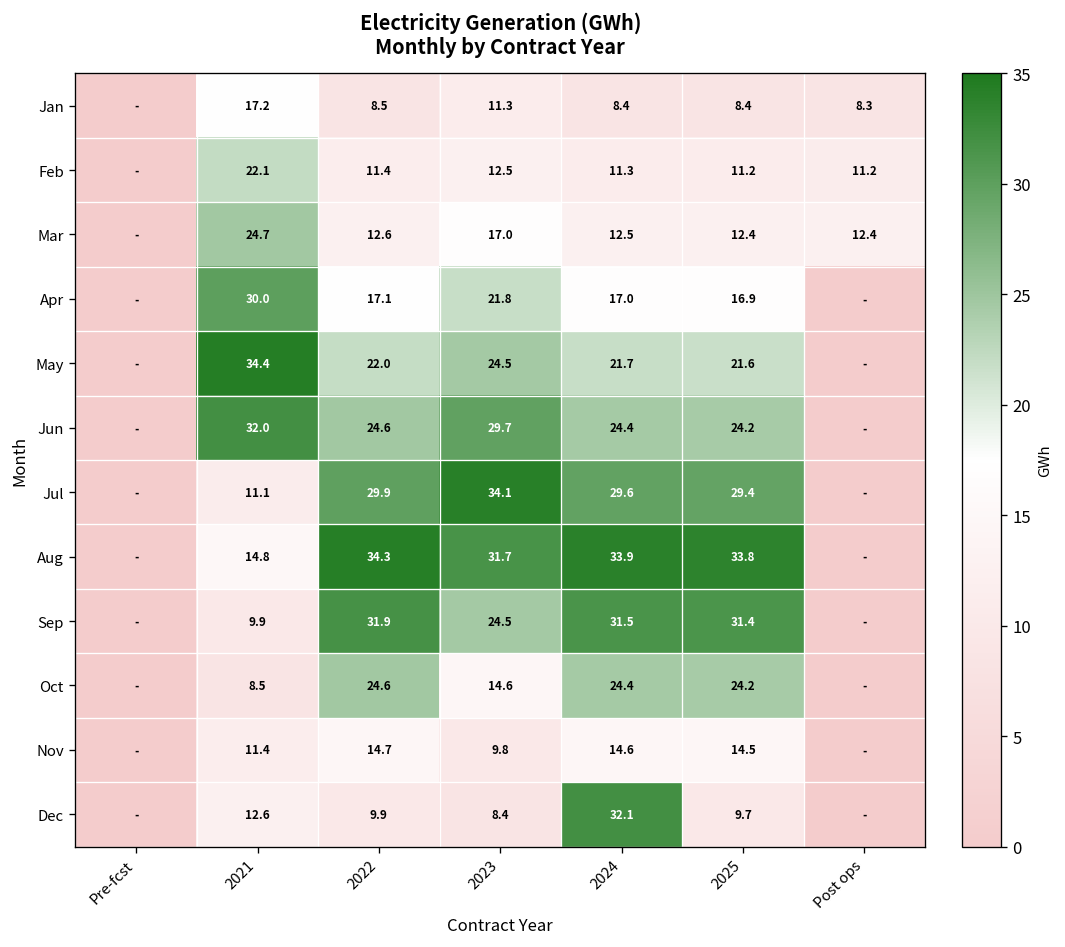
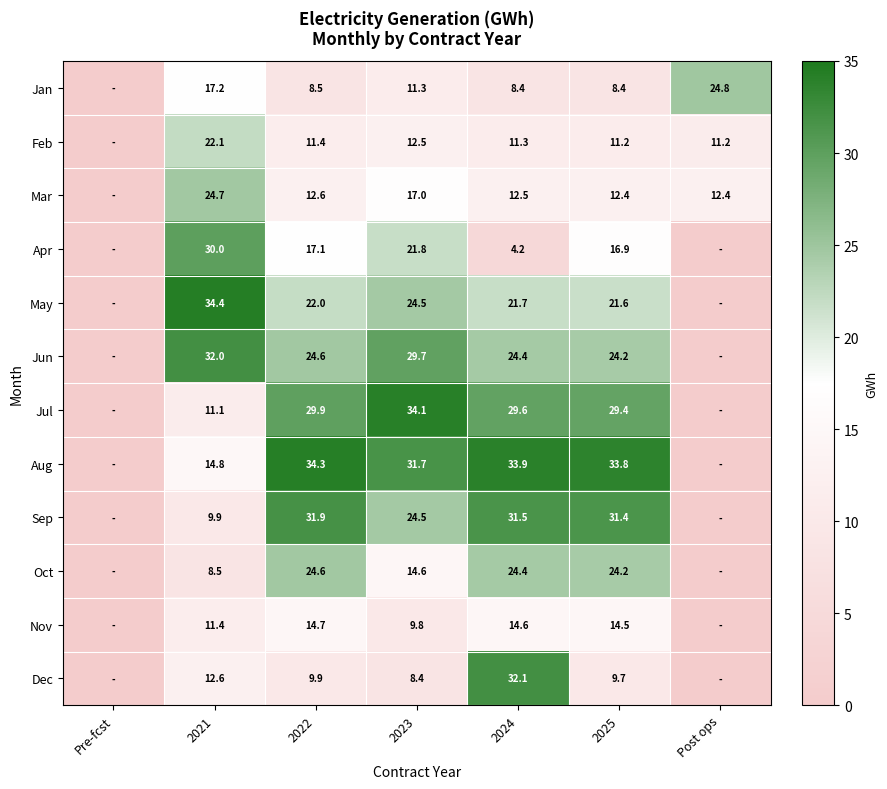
  {
    "Jan": {
      "2021": 17.2,
      "2022": 8.5,
      "2023": 11.3,
      "2024": 8.4,
      "2025": 8.4,
-     "Post ops": 8.3
+     "Post ops": 24.8
    },
    "Feb": {
      "2021": 22.1,
      "2022": 11.4,
      "2023": 12.5,
      "2024": 11.3,
      "2025": 11.2,
      "Post ops": 11.2
    },
    "Mar": {
      "2021": 24.7,
      "2022": 12.6,
      "2023": 17.0,
      "2024": 12.5,
      "2025": 12.4,
      "Post ops": 12.4
    },
    "Apr": {
      "2021": 30.0,
      "2022": 17.1,
      "2023": 21.8,
-     "2024": 17.0,
+     "2024": 4.2,
      "2025": 16.9
    },
    "May": {
      "2021": 34.4,
      "2022": 22.0,
      "2023": 24.5,
      "2024": 21.7,
      "2025": 21.6
    },
    "Jun": {
      "2021": 32.0,
      "2022": 24.6,
      "2023": 29.7,
      "2024": 24.4,
      "2025": 24.2
    },
    "Jul": {
      "2021": 11.1,
      "2022": 29.9,
      "2023": 34.1,
      "2024": 29.6,
      "2025": 29.4
    },
    "Aug": {
      "2021": 14.8,
      "2022": 34.3,
      "2023": 31.7,
      "2024": 33.9,
      "2025": 33.8
    },
    "Sep": {
      "2021": 9.9,
      "2022": 31.9,
      "2023": 24.5,
      "2024": 31.5,
      "2025": 31.4
    },
    "Oct": {
      "2021": 8.5,
      "2022": 24.6,
      "2023": 14.6,
      "2024": 24.4,
      "2025": 24.2
    },
    "Nov": {
      "2021": 11.4,
      "2022": 14.7,
      "2023": 9.8,
      "2024": 14.6,
      "2025": 14.5
    },
    "Dec": {
      "2021": 12.6,
      "2022": 9.9,
      "2023": 8.4,
      "2024": 32.1,
      "2025": 9.7
    }
  }
